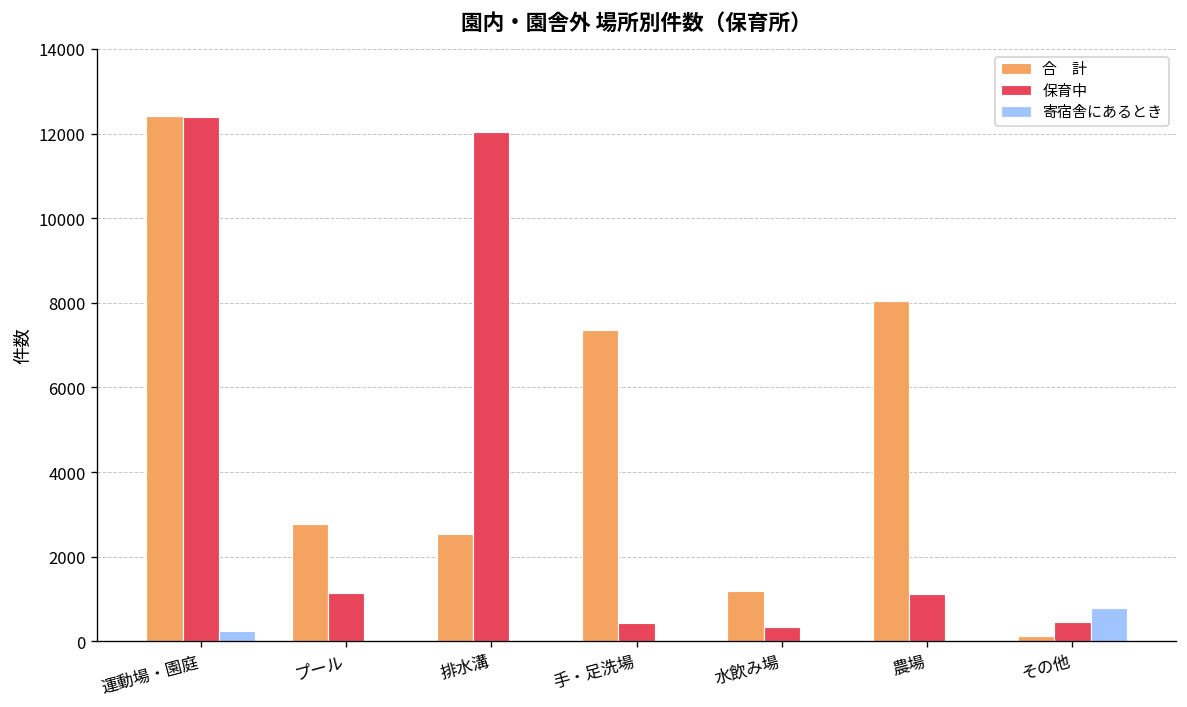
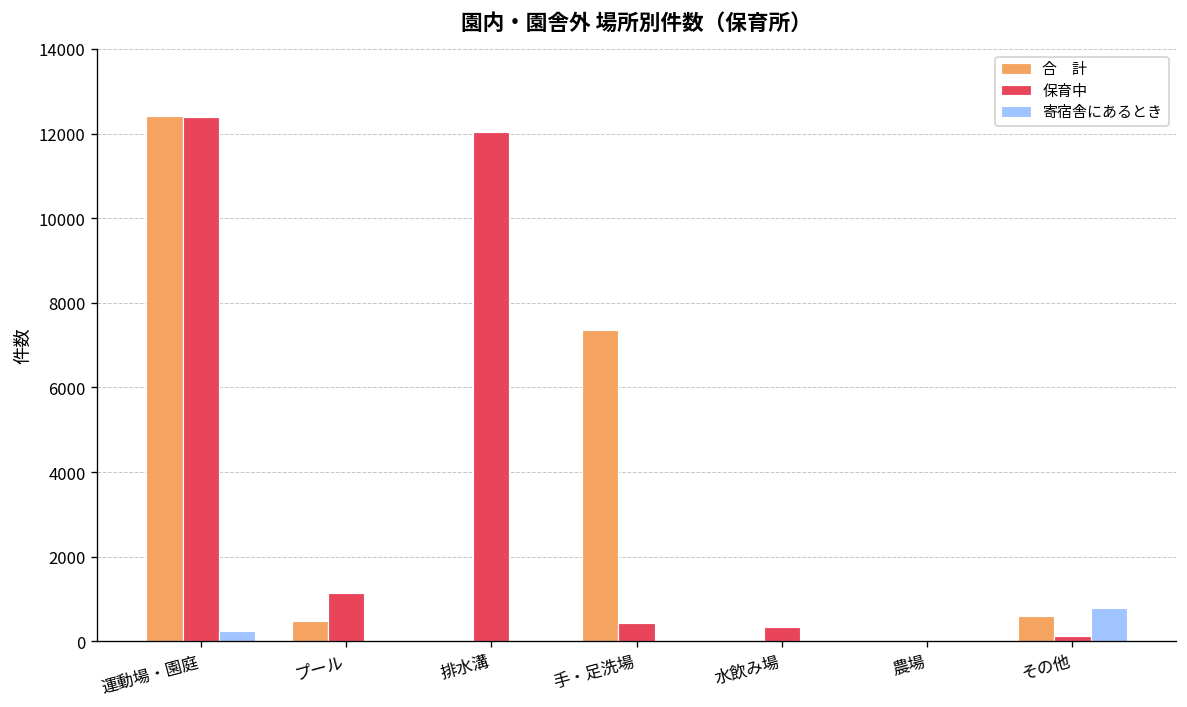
  {
    "合 計": {
      "運動場・園庭": 12400,
-     "プール": 2800,
-     "排水溝": 2500,
+     "プール": 500,
+     "排水溝": 0,
      "手・足洗場": 7300,
-     "水飲み場": 1200,
-     "農場": 8100,
-     "その他": 100
+     "水飲み場": 0,
+     "農場": 0,
+     "その他": 600
    },
    "保育中": {
      "運動場・園庭": 12400,
      "プール": 1100,
      "排水溝": 12000,
      "手・足洗場": 400,
      "水飲み場": 300,
-     "農場": 1100,
-     "その他": 400
+     "農場": 0,
+     "その他": 100
    },
    "寄宿舎にあるとき": {
      "運動場・園庭": 200,
      "プール": 0,
      "排水溝": 0,
      "手・足洗場": 0,
      "水飲み場": 0,
      "農場": 0,
      "その他": 800
    }
  }
